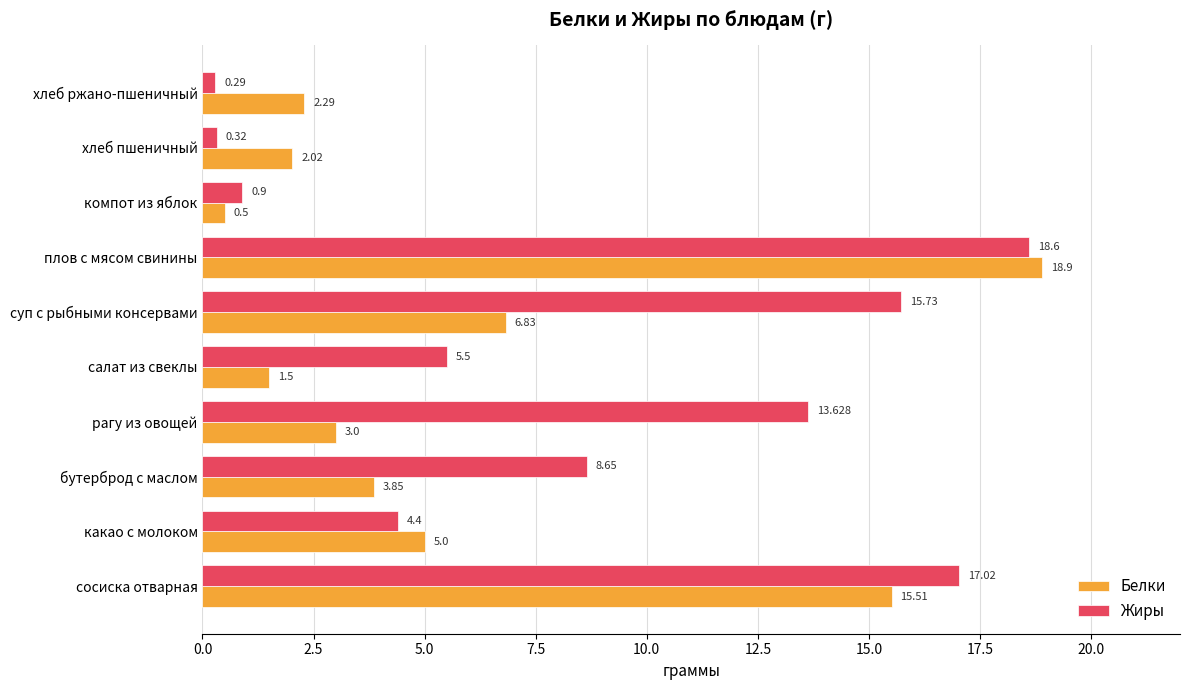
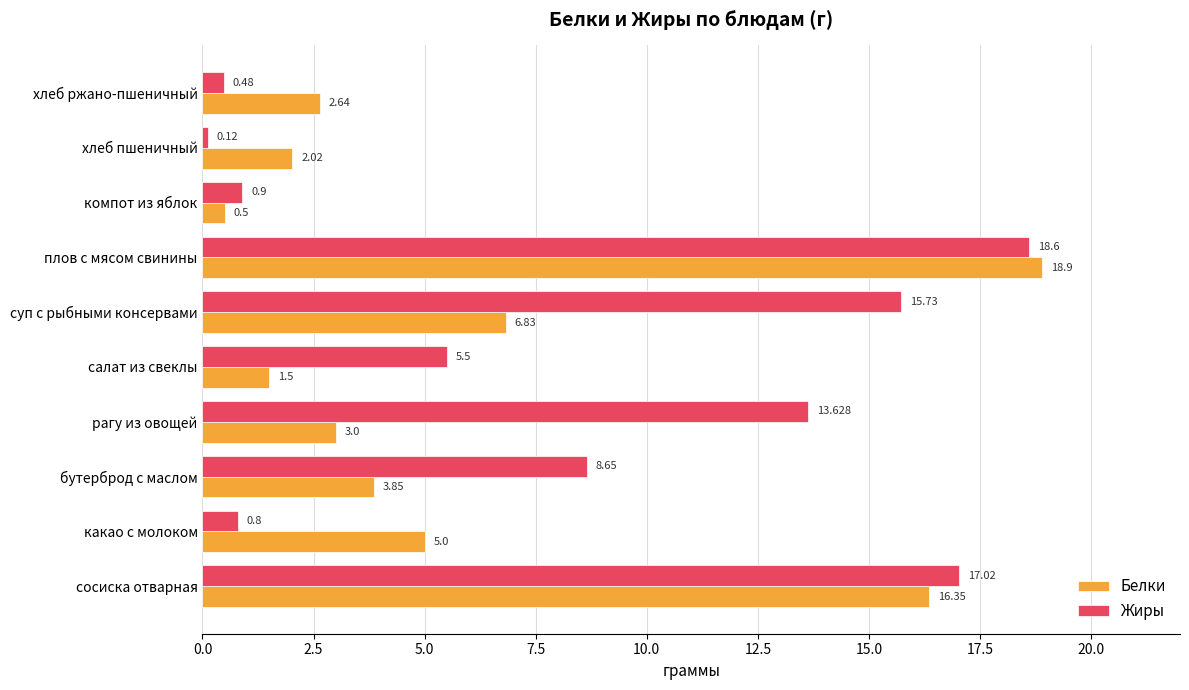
  {
    "Белки": {
-     "хлеб ржано-пшеничный": 2.29,
+     "хлеб ржано-пшеничный": 2.64,
      "хлеб пшеничный": 2.02,
      "компот из яблок": 0.5,
      "плов с мясом свинины": 18.9,
      "суп с рыбными консервами": 6.83,
      "салат из свеклы": 1.5,
      "рагу из овощей": 3.0,
      "бутерброд с маслом": 3.85,
      "какао с молоком": 5.0,
-     "сосиска отварная": 15.51
+     "сосиска отварная": 16.35
    },
    "Жиры": {
-     "хлеб ржано-пшеничный": 0.29,
-     "хлеб пшеничный": 0.32,
+     "хлеб ржано-пшеничный": 0.48,
+     "хлеб пшеничный": 0.12,
      "компот из яблок": 0.9,
      "плов с мясом свинины": 18.6,
      "суп с рыбными консервами": 15.73,
      "салат из свеклы": 5.5,
      "рагу из овощей": 13.628,
      "бутерброд с маслом": 8.65,
-     "какао с молоком": 4.4,
+     "какао с молоком": 0.8,
      "сосиска отварная": 17.02
    }
  }
